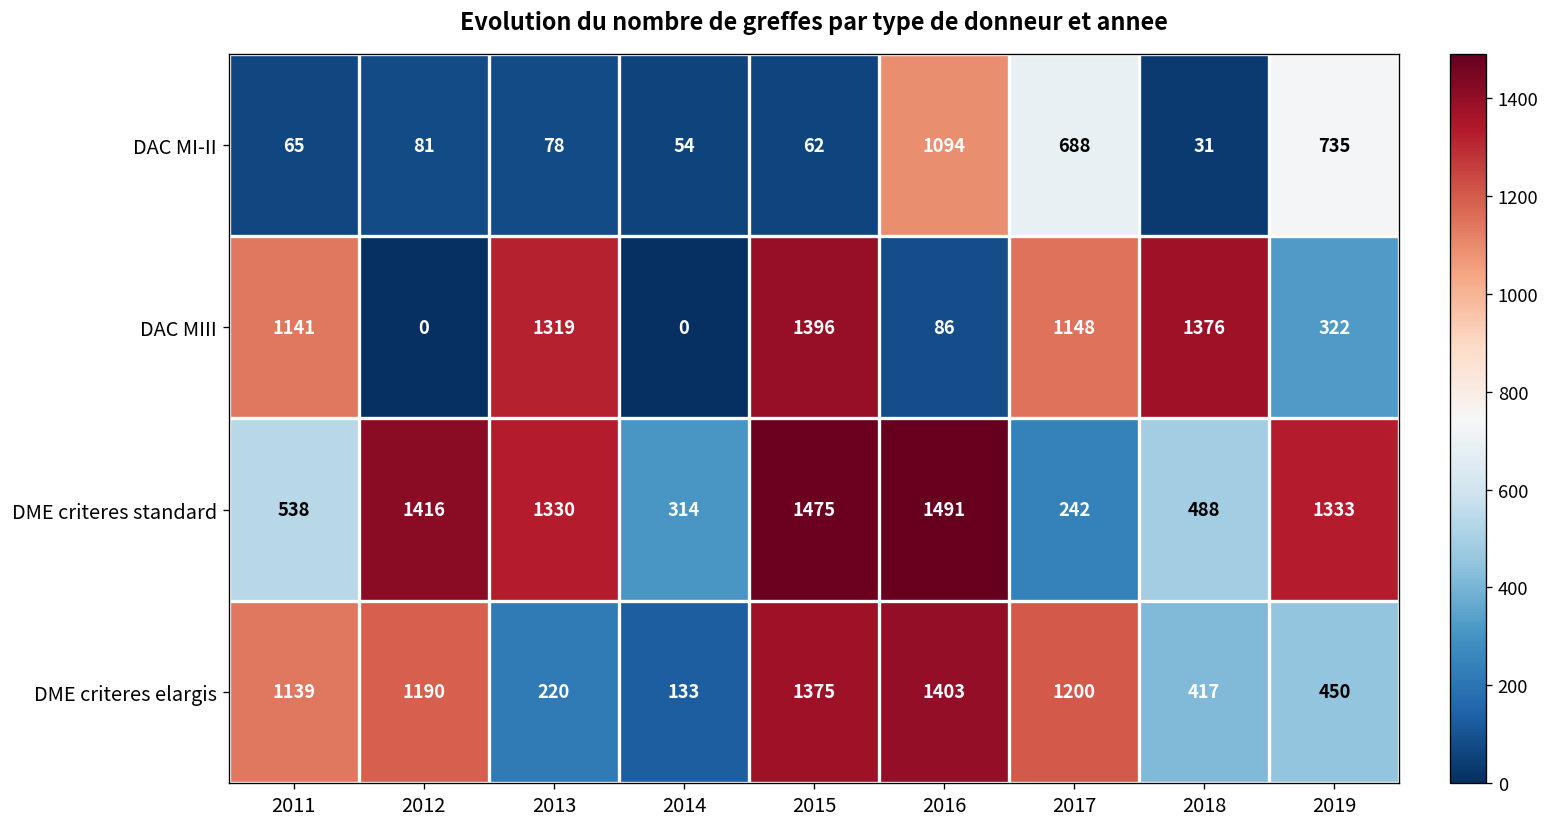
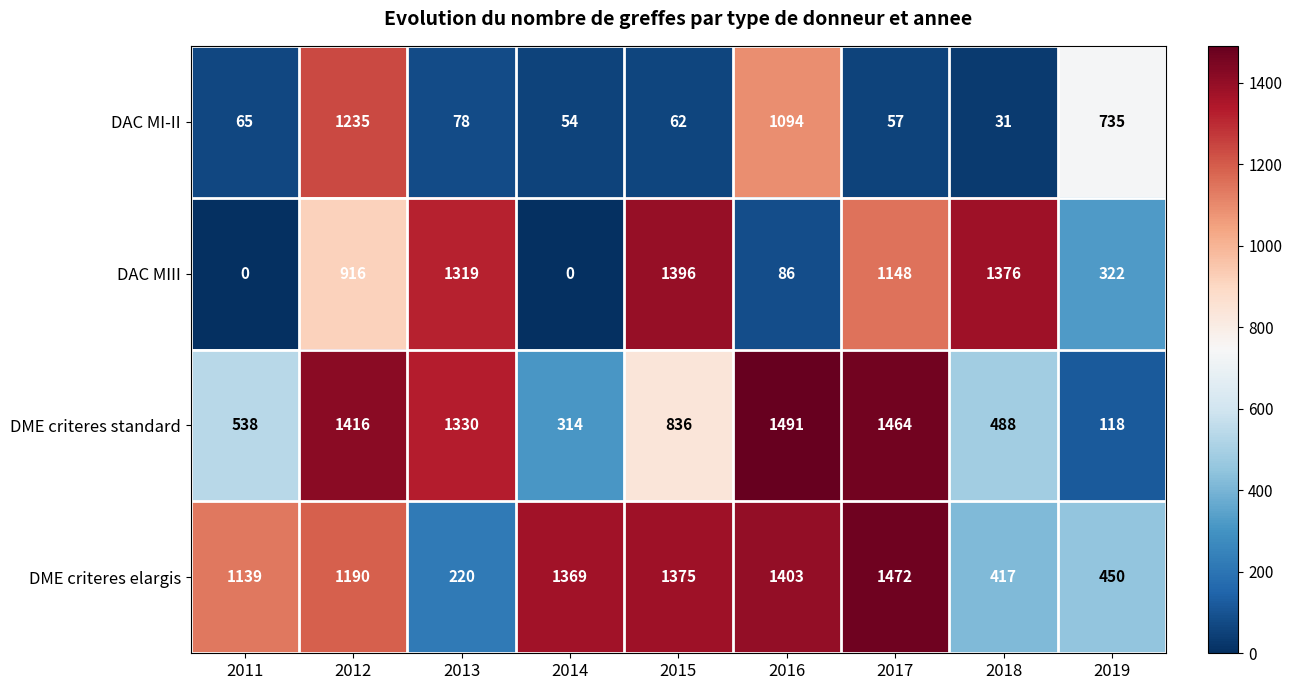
  {
    "DAC MI-II": {
      "2011": 65,
-     "2012": 81,
+     "2012": 1235,
      "2013": 78,
      "2014": 54,
      "2015": 62,
      "2016": 1094,
-     "2017": 688,
+     "2017": 57,
      "2018": 31,
      "2019": 735
    },
    "DAC MIII": {
-     "2011": 1141,
-     "2012": 0,
+     "2011": 0,
+     "2012": 916,
      "2013": 1319,
      "2014": 0,
      "2015": 1396,
      "2016": 86,
      "2017": 1148,
      "2018": 1376,
      "2019": 322
    },
    "DME criteres standard": {
      "2011": 538,
      "2012": 1416,
      "2013": 1330,
      "2014": 314,
-     "2015": 1475,
+     "2015": 836,
      "2016": 1491,
-     "2017": 242,
+     "2017": 1464,
      "2018": 488,
-     "2019": 1333
+     "2019": 118
    },
    "DME criteres elargis": {
      "2011": 1139,
      "2012": 1190,
      "2013": 220,
-     "2014": 133,
+     "2014": 1369,
      "2015": 1375,
      "2016": 1403,
-     "2017": 1200,
+     "2017": 1472,
      "2018": 417,
      "2019": 450
    }
  }
